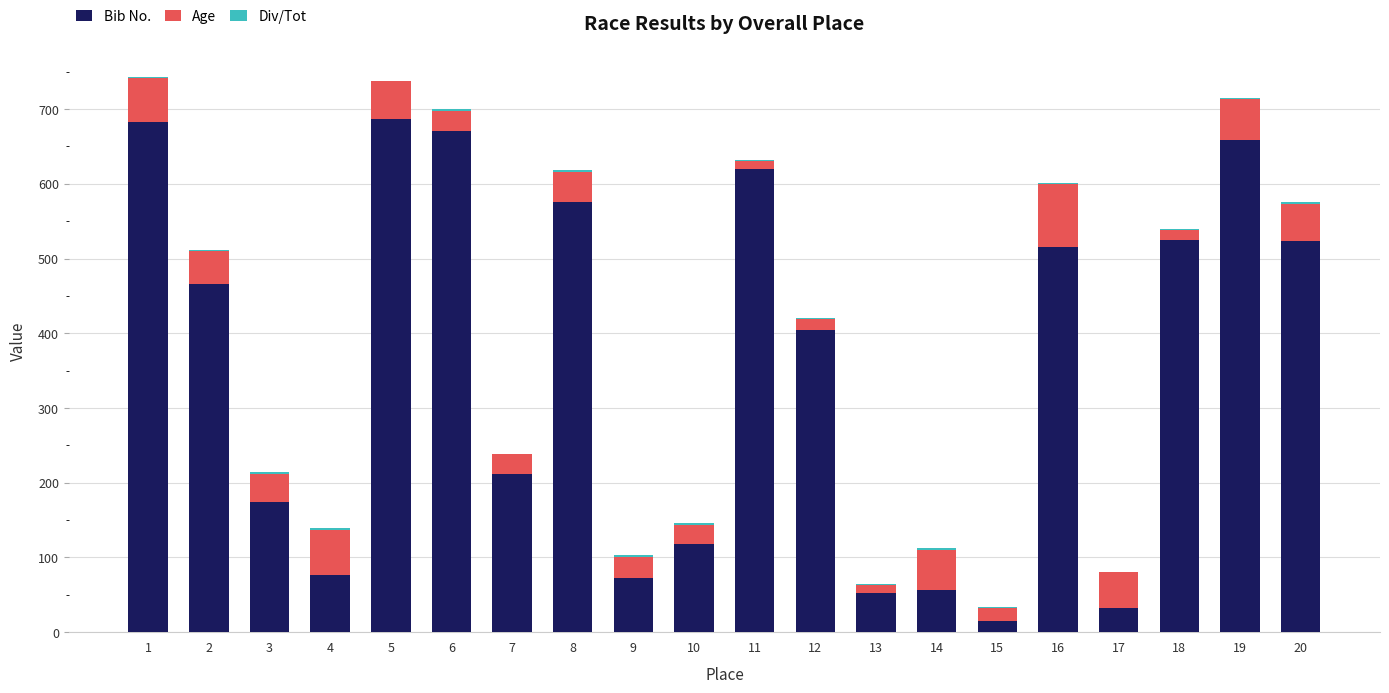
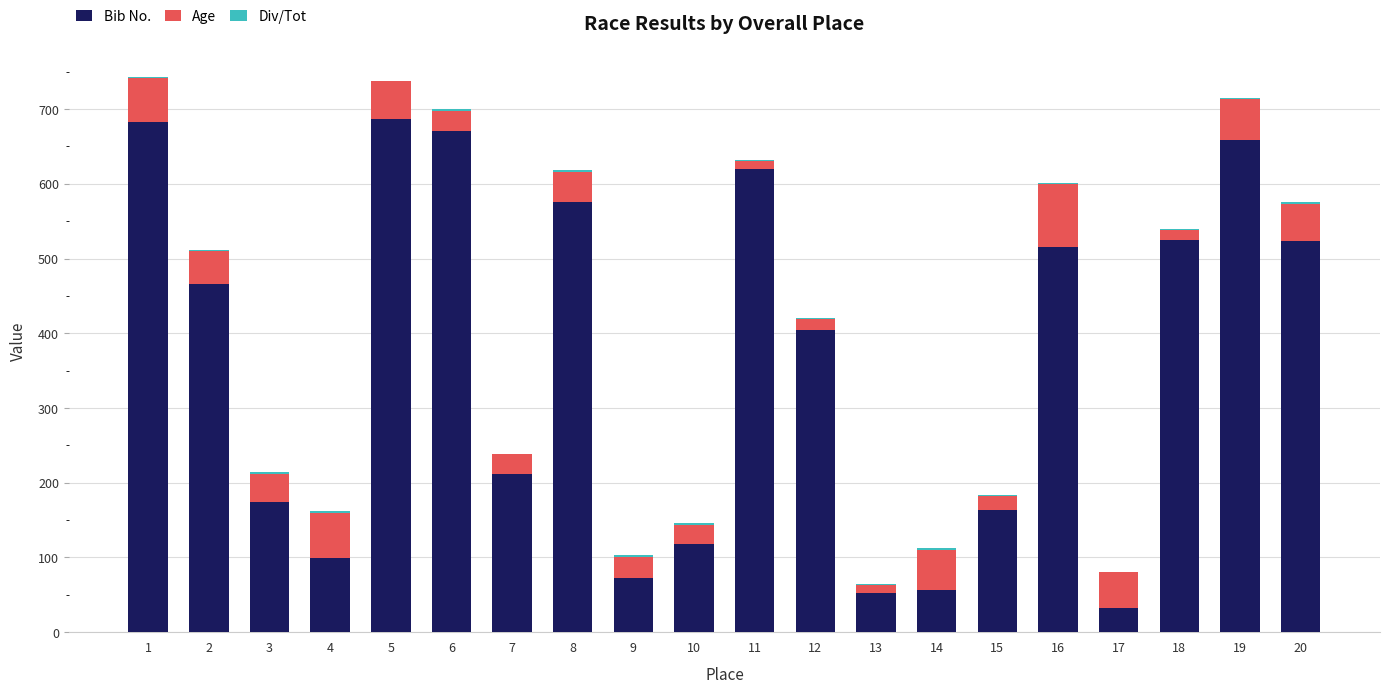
  {
    "Bib No.": {
      "1": 680,
      "2": 470,
      "3": 170,
-     "4": 80,
+     "4": 100,
      "5": 690,
      "6": 670,
      "7": 210,
      "8": 580,
      "9": 70,
      "10": 120,
      "11": 620,
      "12": 410,
      "13": 50,
      "14": 60,
-     "15": 20,
+     "15": 160,
      "16": 520,
      "17": 30,
      "18": 530,
      "19": 660,
      "20": 520
    },
    "Age": {
      "1": 60,
      "2": 40,
      "3": 40,
      "4": 60,
      "5": 50,
      "6": 30,
      "7": 30,
      "8": 40,
      "9": 30,
      "10": 30,
      "11": 10,
      "12": 10,
      "13": 10,
      "14": 50,
      "15": 20,
      "16": 80,
      "17": 50,
      "18": 10,
      "19": 60,
      "20": 50
    }
  }
